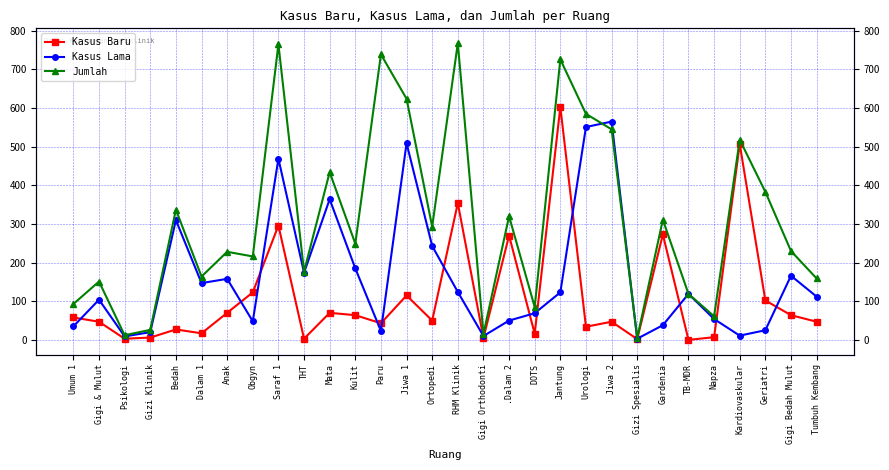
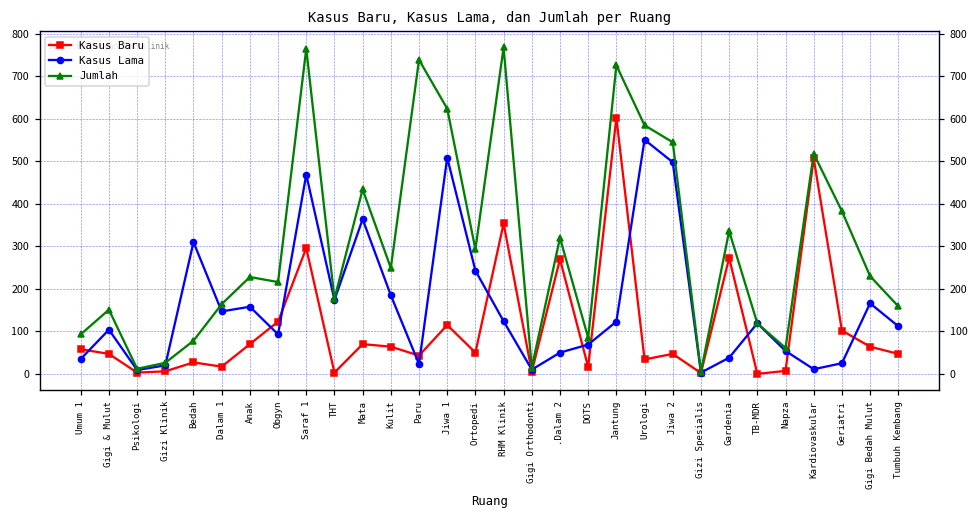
  {
    "Kasus Baru": {
      "Umum 1": 60,
      "Gigi & Mulut": 50,
      "Gizi Klinik": 10,
      "Bedah": 30,
      "Dalam 1": 20,
      "Anak": 70,
      "Obgyn": 120,
      "Saraf 1": 300,
      "THT": 0,
      "Mata": 70,
      "Kulit": 60,
      "Paru": 40,
      "Jiwa 1": 120,
      "Ortopedi": 50,
      "RHM Klinik": 350,
      ".Dalam 2": 270,
      "DOTS": 20,
      "Jantung": 600,
      "Urologi": 30,
      "Jiwa 2": 50,
      "Gardenia": 270,
      "TB-MDR": 0,
      "Napza": 10,
      "Kardiovaskular": 510,
      "Geriatri": 100,
      "Gigi Bedah Mulut": 60,
      "Tumbuh Kembang": 50
    },
    "Kasus Lama": {
      "Umum 1": 40,
      "Gigi & Mulut": 100,
      "Bedah": 310,
      "Dalam 1": 150,
      "Anak": 160,
-     "Obgyn": 50,
+     "Obgyn": 90,
      "Saraf 1": 470,
      "Mata": 360,
      "Kulit": 190,
      "Paru": 20,
      "Jiwa 1": 510,
      "Ortopedi": 240,
      "RHM Klinik": 120,
      ".Dalam 2": 50,
      "DOTS": 70,
      "Jantung": 120,
      "Urologi": 550,
-     "Jiwa 2": 570,
+     "Jiwa 2": 500,
      "Gardenia": 40,
      "Napza": 50,
      "Kardiovaskular": 10,
      "Geriatri": 30,
      "Gigi Bedah Mulut": 170,
      "Tumbuh Kembang": 110
    },
    "Jumlah": {
      "Umum 1": 90,
      "Gigi & Mulut": 150,
-     "Bedah": 340,
+     "Bedah": 80,
      "Dalam 1": 160,
      "Anak": 230,
      "Obgyn": 220,
      "Saraf 1": 770,
      "Mata": 430,
      "Kulit": 250,
      "Paru": 740,
      "Jiwa 1": 620,
      "Ortopedi": 290,
      "RHM Klinik": 770,
      ".Dalam 2": 320,
      "DOTS": 90,
      "Jantung": 730,
      "Urologi": 590,
      "Jiwa 2": 550,
-     "Gardenia": 310,
+     "Gardenia": 340,
      "Napza": 60,
      "Kardiovaskular": 520,
      "Geriatri": 380,
      "Gigi Bedah Mulut": 230,
      "Tumbuh Kembang": 160
    }
  }
